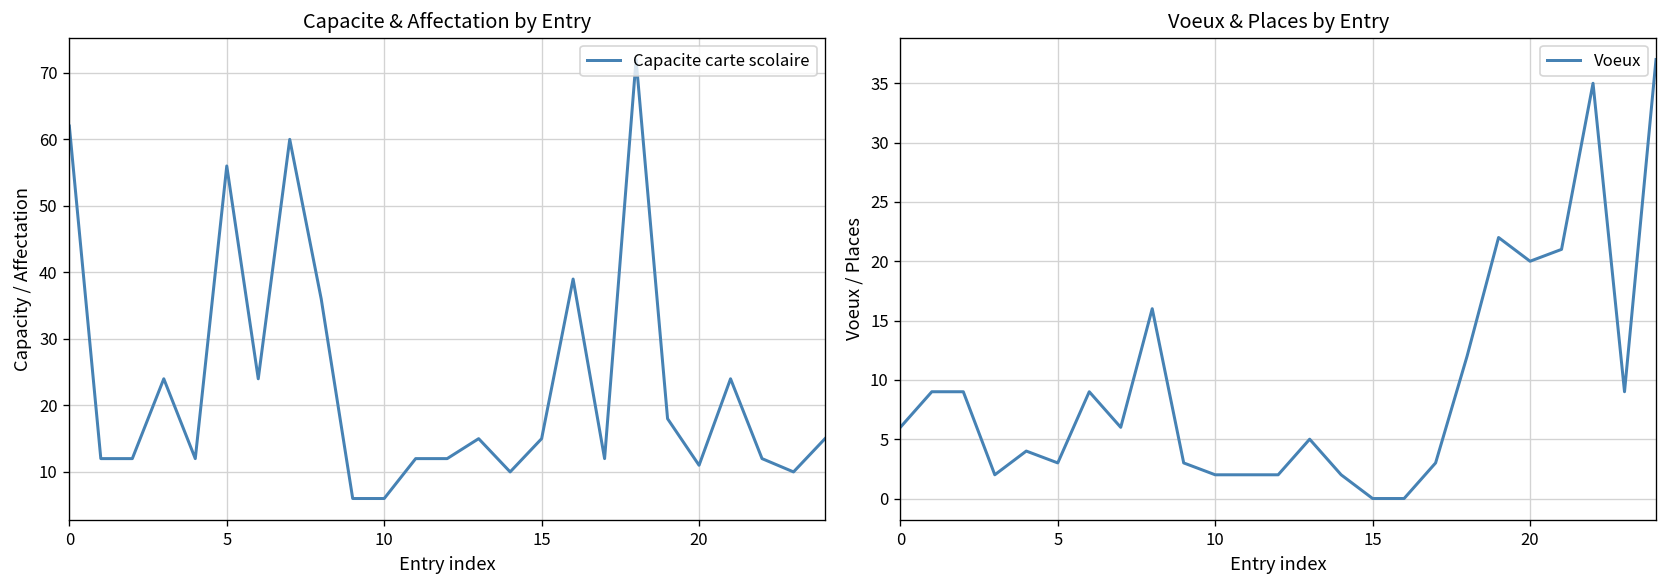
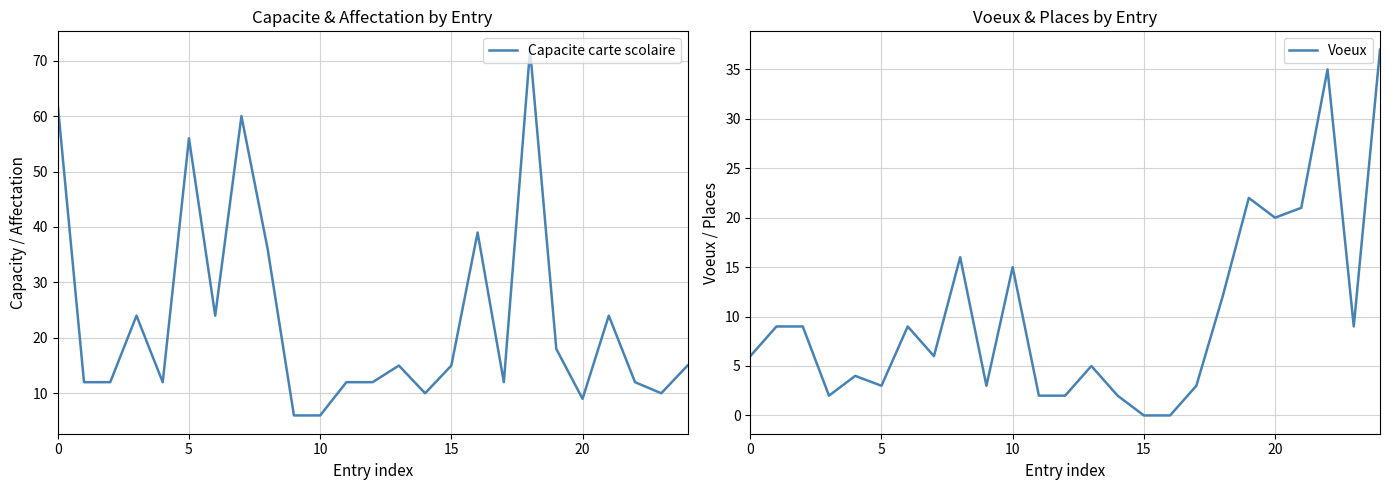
  {
    "Capacite & Affectation by Entry": {
      "0": 62,
      "5": 56,
      "10": 6,
      "15": 15,
-     "20": 11
+     "20": 9
    },
    "Voeux & Places by Entry": {
      "0": 6,
      "5": 3,
-     "10": 2,
+     "10": 15,
      "15": 0,
      "20": 20
    }
  }
